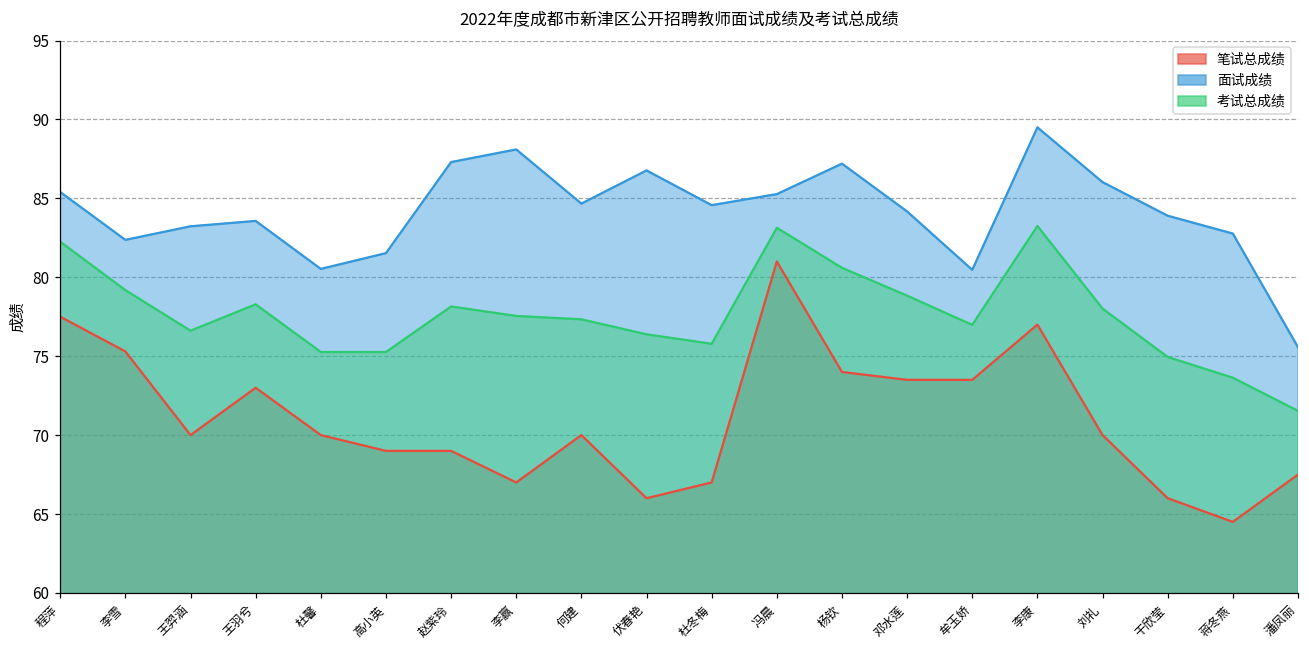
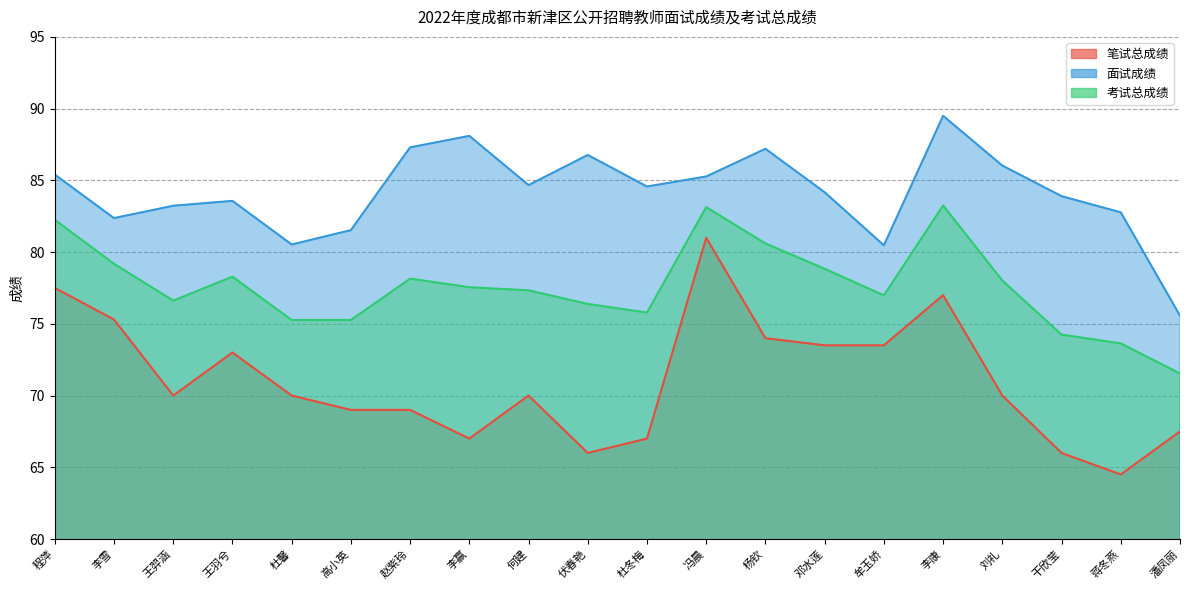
  {
    "笔试总成绩": {
      "程萍": 77.5,
      "李雪": 75.3,
      "王羿涵": 70.0,
      "王羽兮": 73.0,
      "杜馨": 70.0,
      "高小英": 69.0,
      "赵紫玲": 69.0,
      "李赢": 67.0,
      "何建": 70.0,
      "伏春艳": 66.0,
      "杜冬梅": 67.0,
      "冯晨": 81.0,
      "杨钦": 74.0,
      "邓水莲": 73.5,
      "牟玉娇": 73.5,
      "李康": 77.0,
      "刘礼": 70.0,
      "干欣莹": 66.0,
      "蒋冬燕": 64.5,
      "潘凤丽": 67.5
    },
    "面试成绩": {
      "程萍": 85.4,
      "李雪": 82.4,
      "王羿涵": 83.2,
      "王羽兮": 83.6,
      "杜馨": 80.5,
      "高小英": 81.5,
      "赵紫玲": 87.3,
      "李赢": 88.1,
      "何建": 84.7,
      "伏春艳": 86.8,
      "杜冬梅": 84.6,
      "冯晨": 85.3,
      "杨钦": 87.2,
      "邓水莲": 84.2,
      "牟玉娇": 80.5,
      "李康": 89.5,
      "刘礼": 86.0,
      "干欣莹": 83.9,
      "蒋冬燕": 82.8,
      "潘凤丽": 75.6
    },
    "考试总成绩": {
      "程萍": 82.3,
      "李雪": 79.2,
      "王羿涵": 76.6,
      "王羽兮": 78.3,
      "杜馨": 75.3,
      "高小英": 75.3,
      "赵紫玲": 78.2,
      "李赢": 77.6,
      "何建": 77.3,
      "伏春艳": 76.4,
      "杜冬梅": 75.8,
      "冯晨": 83.1,
      "杨钦": 80.6,
      "邓水莲": 78.8,
      "牟玉娇": 77.0,
      "李康": 83.3,
      "刘礼": 78.0,
-     "干欣莹": 75.0,
+     "干欣莹": 74.3,
      "蒋冬燕": 73.6,
      "潘凤丽": 71.5
    }
  }
